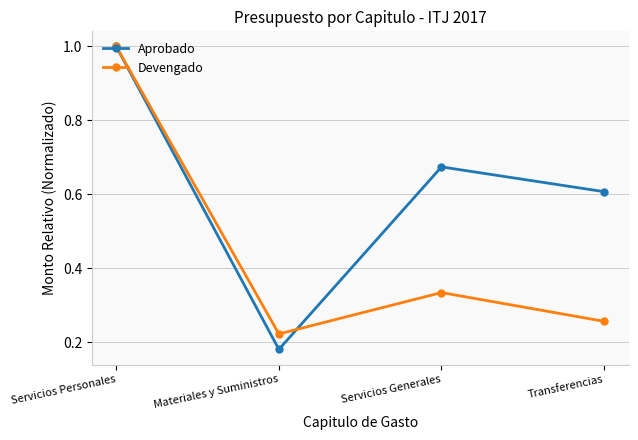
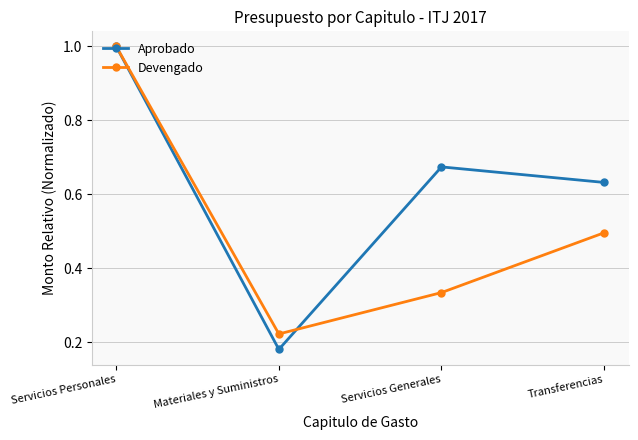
  {
    "Aprobado": {
      "Materiales y Suministros": 0.18,
      "Servicios Generales": 0.67,
-     "Transferencias": 0.61
+     "Transferencias": 0.63
    },
    "Devengado": {
      "Materiales y Suministros": 0.22,
      "Servicios Generales": 0.33,
-     "Transferencias": 0.26
+     "Transferencias": 0.50
    }
  }
